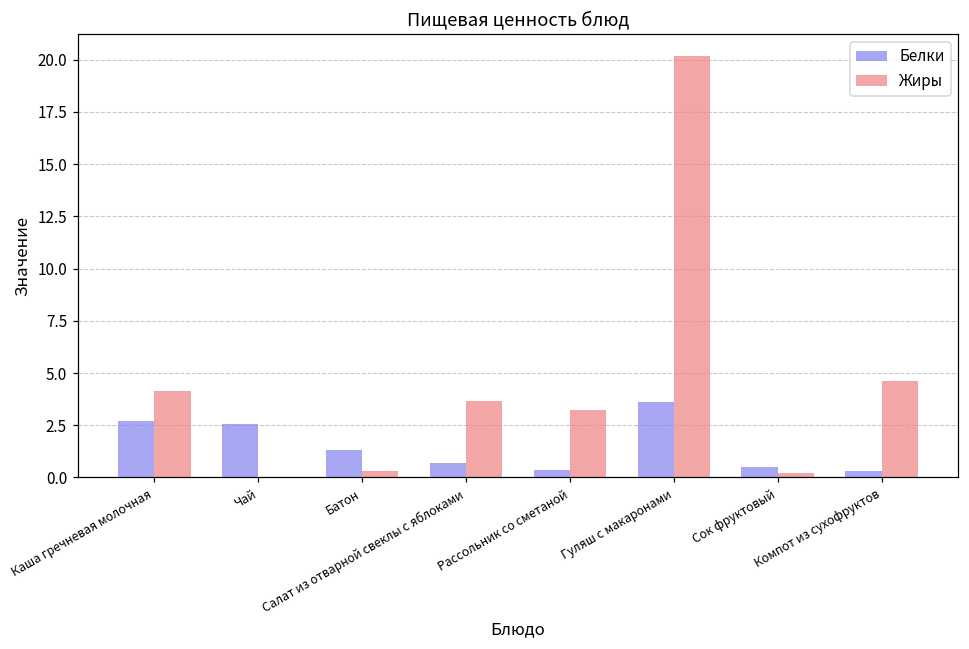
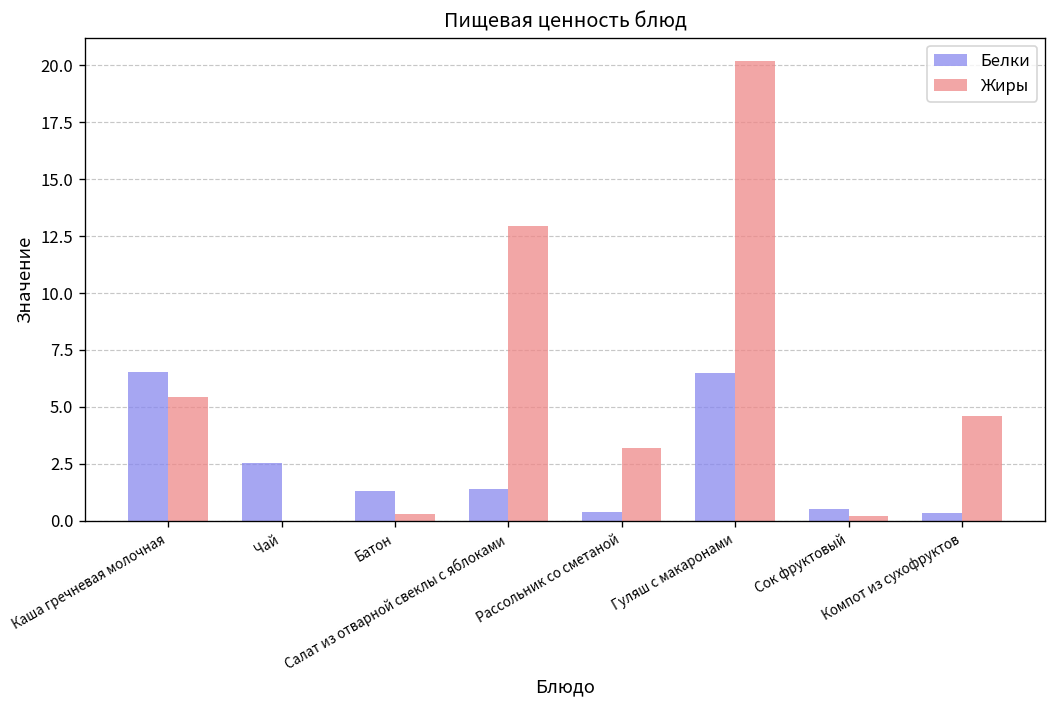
  {
    "Белки": {
-     "Каша гречневая молочная": 2.7,
+     "Каша гречневая молочная": 6.5,
      "Чай": 2.5,
      "Батон": 1.3,
-     "Салат из отварной свеклы с яблоками": 0.7,
+     "Салат из отварной свеклы с яблоками": 1.4,
      "Рассольник со сметаной": 0.4,
-     "Гуляш с макаронами": 3.6,
+     "Гуляш с макаронами": 6.5,
      "Сок фруктовый": 0.5,
      "Компот из сухофруктов": 0.3
    },
    "Жиры": {
-     "Каша гречневая молочная": 4.2,
+     "Каша гречневая молочная": 5.4,
      "Чай": 0.0,
      "Батон": 0.3,
-     "Салат из отварной свеклы с яблоками": 3.7,
+     "Салат из отварной свеклы с яблоками": 13.0,
      "Рассольник со сметаной": 3.2,
      "Гуляш с макаронами": 20.2,
      "Сок фруктовый": 0.2,
      "Компот из сухофруктов": 4.6
    }
  }
